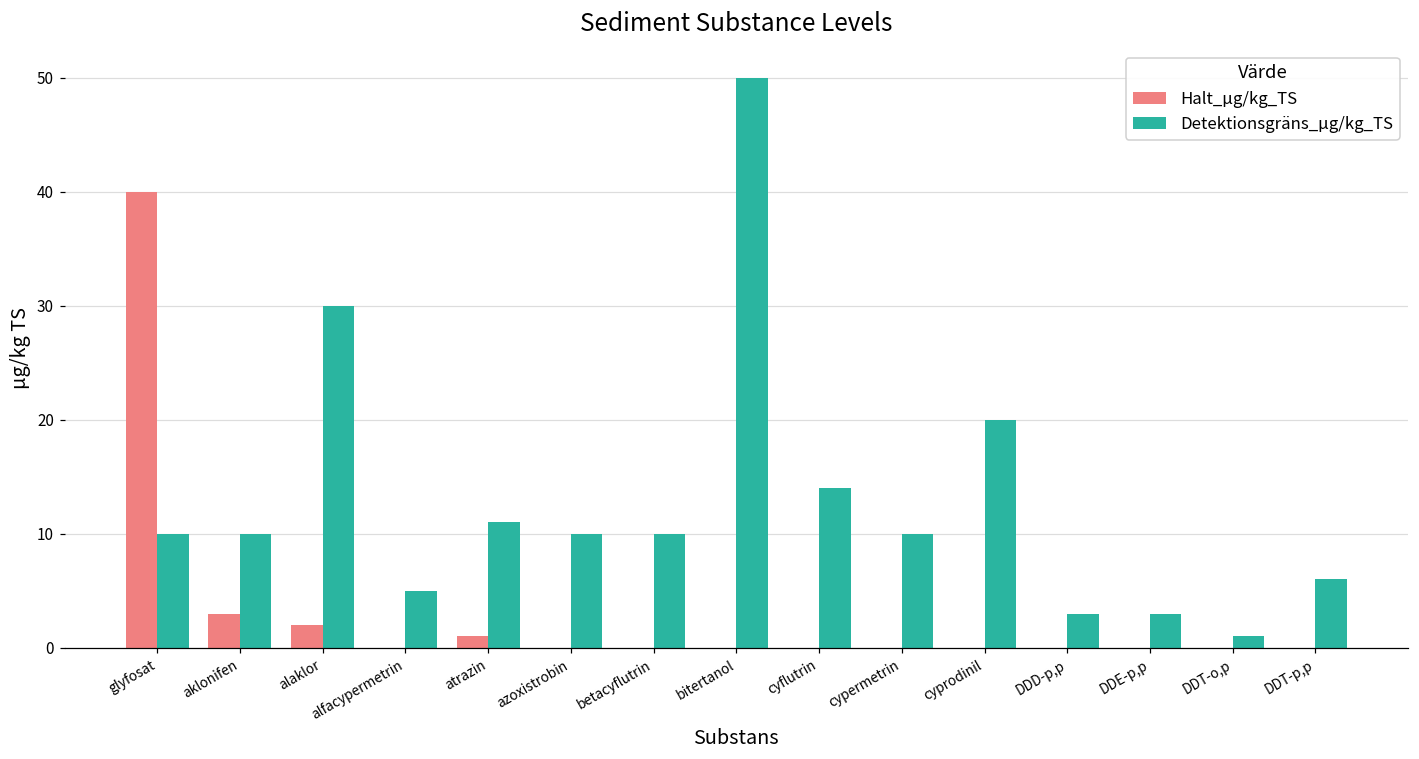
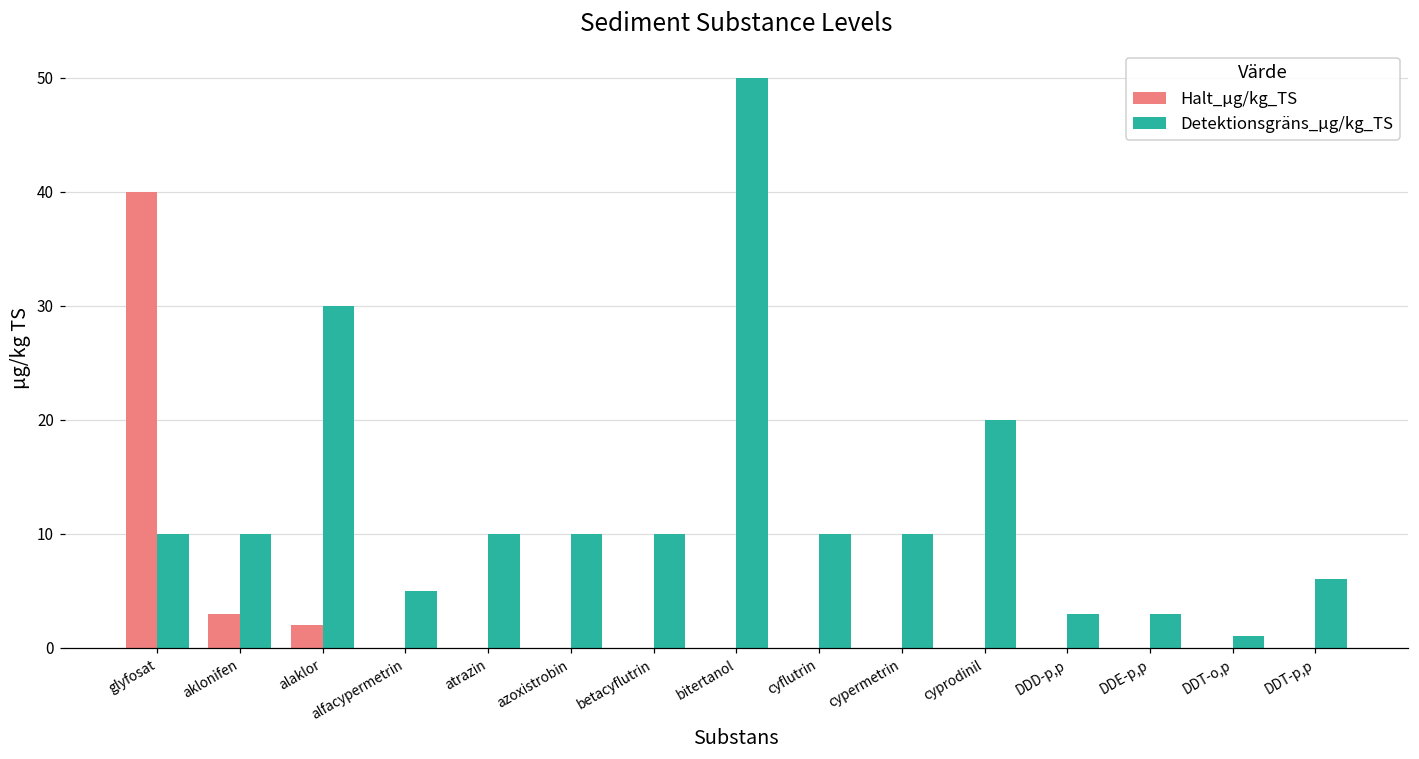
  {
    "Halt_µg/kg_TS": {
      "glyfosat": 40,
      "aklonifen": 3,
      "alaklor": 2,
      "alfacypermetrin": 0,
-     "atrazin": 1,
+     "atrazin": 0,
      "azoxistrobin": 0,
      "betacyflutrin": 0,
      "bitertanol": 0,
      "cyflutrin": 0,
      "cypermetrin": 0,
      "cyprodinil": 0,
      "DDD-p,p": 0,
      "DDE-p,p": 0,
      "DDT-o,p": 0,
      "DDT-p,p": 0
    },
    "Detektionsgräns_µg/kg_TS": {
      "glyfosat": 10,
      "aklonifen": 10,
      "alaklor": 30,
      "alfacypermetrin": 5,
-     "atrazin": 11,
+     "atrazin": 10,
      "azoxistrobin": 10,
      "betacyflutrin": 10,
      "bitertanol": 50,
-     "cyflutrin": 14,
+     "cyflutrin": 10,
      "cypermetrin": 10,
      "cyprodinil": 20,
      "DDD-p,p": 3,
      "DDE-p,p": 3,
      "DDT-o,p": 1,
      "DDT-p,p": 6
    }
  }
